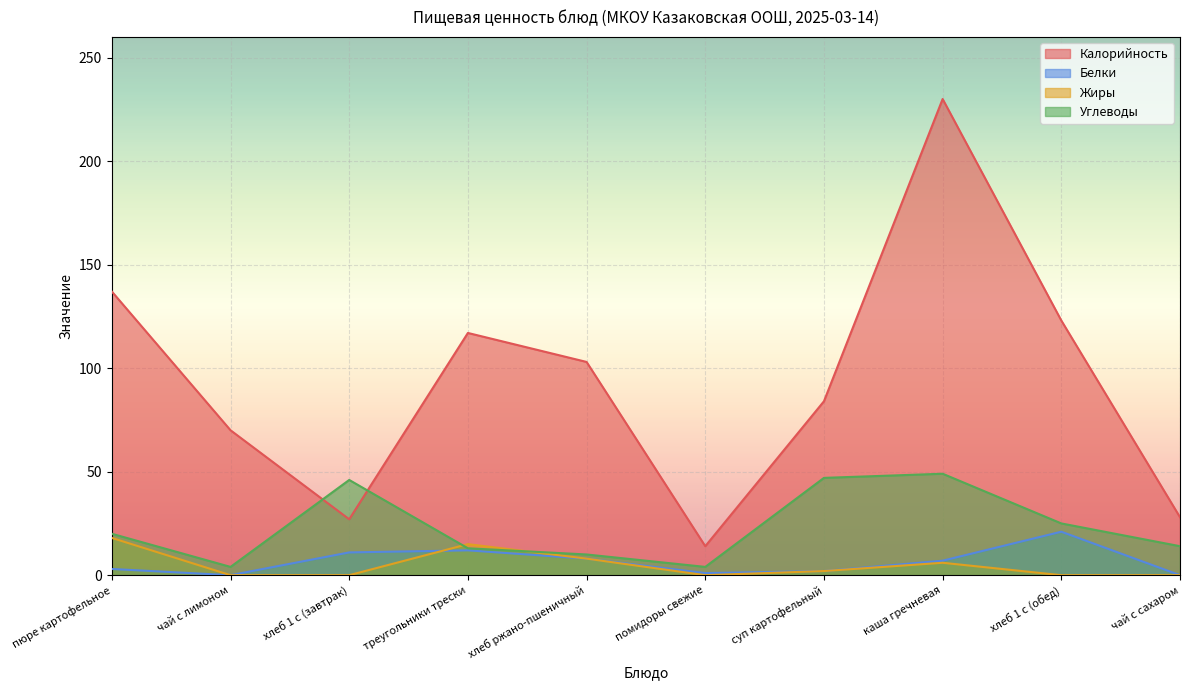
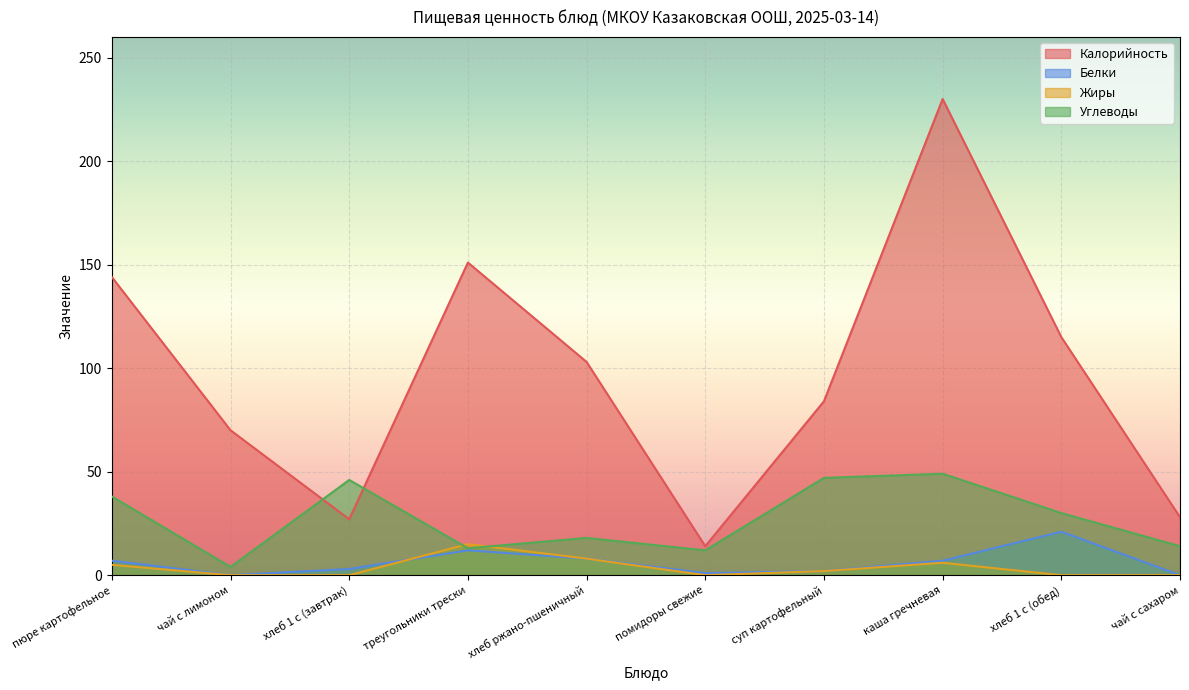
  {
    "Калорийность": {
-     "пюре картофельное": 137,
+     "пюре картофельное": 144,
      "чай с лимоном": 70,
      "хлеб 1 с (завтрак)": 27,
-     "треугольники трески": 117,
+     "треугольники трески": 151,
      "хлеб ржано-пшеничный": 103,
      "помидоры свежие": 14,
      "суп картофельный": 84,
      "каша гречневая": 230,
-     "хлеб 1 с (обед)": 123,
+     "хлеб 1 с (обед)": 115,
      "чай с сахаром": 28
    },
    "Белки": {
-     "пюре картофельное": 3,
-     "хлеб 1 с (завтрак)": 11,
+     "пюре картофельное": 7,
+     "хлеб 1 с (завтрак)": 3,
      "хлеб 1 с (обед)": 21
    },
    "Жиры": {
-     "пюре картофельное": 18,
+     "пюре картофельное": 5,
      "хлеб 1 с (завтрак)": 0,
      "треугольники трески": 15,
      "хлеб 1 с (обед)": 0
    },
    "Углеводы": {
-     "пюре картофельное": 20,
+     "пюре картофельное": 38,
      "чай с лимоном": 4,
      "хлеб 1 с (завтрак)": 46,
-     "хлеб ржано-пшеничный": 10,
-     "помидоры свежие": 4,
+     "хлеб ржано-пшеничный": 18,
+     "помидоры свежие": 12,
      "суп картофельный": 47,
      "каша гречневая": 49,
-     "хлеб 1 с (обед)": 25,
+     "хлеб 1 с (обед)": 30,
      "чай с сахаром": 14
    }
  }
